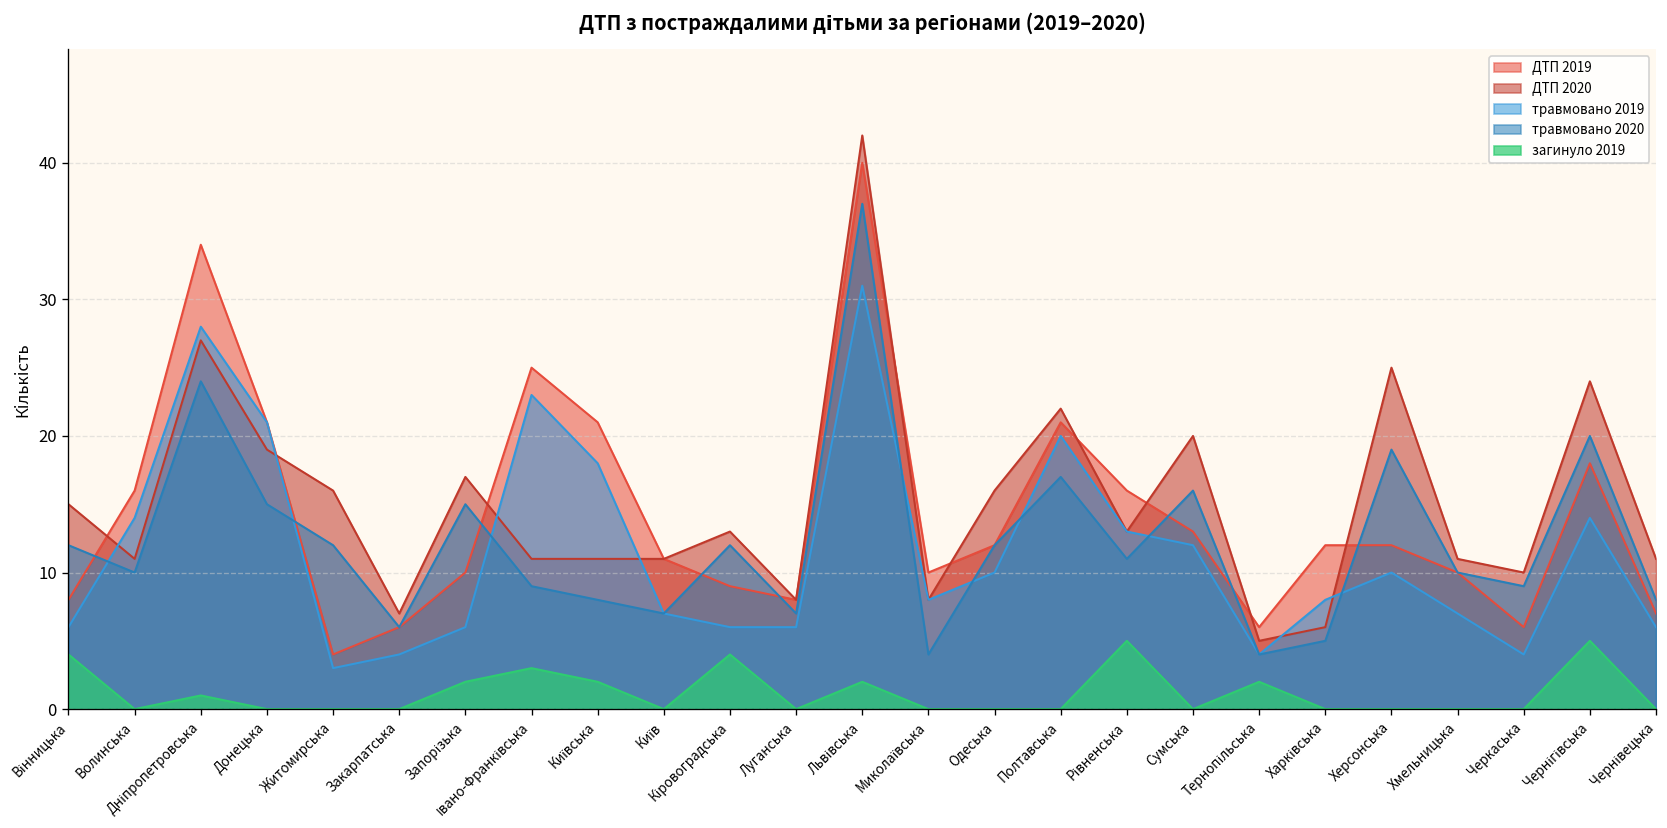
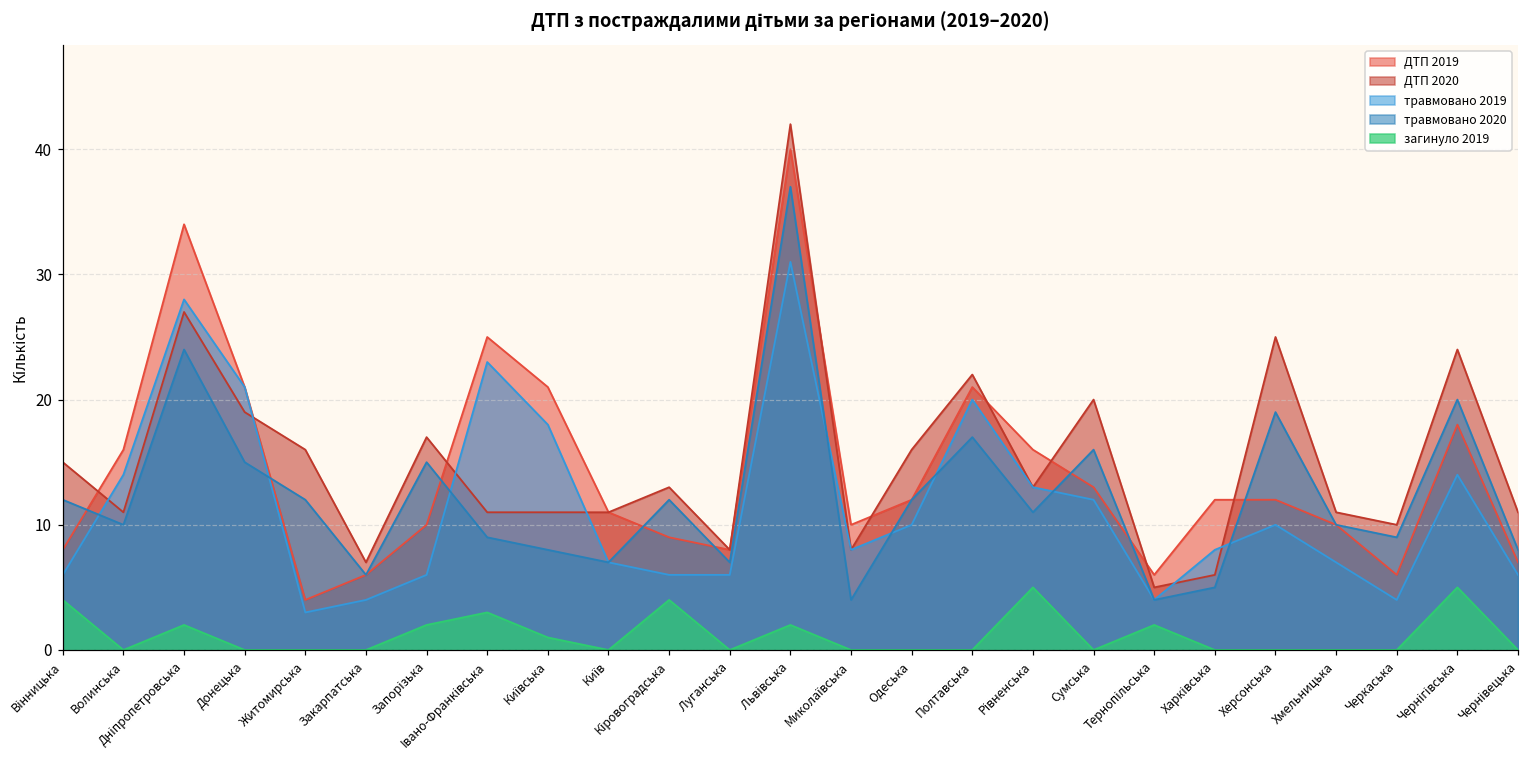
  {
    "загинуло 2019": {
      "Вінницька": 4,
      "Волинська": 0,
-     "Дніпропетровська": 1,
+     "Дніпропетровська": 2,
      "Донецька": 0,
      "Житомирська": 0,
      "Закарпатська": 0,
      "Запорізька": 2,
      "Івано-Франківська": 3,
-     "Київська": 2,
+     "Київська": 1,
      "Київ": 0,
      "Кіровоградська": 4,
      "Луганська": 0,
      "Львівська": 2,
      "Миколаївська": 0,
      "Одеська": 0,
      "Полтавська": 0,
      "Рівненська": 5,
      "Сумська": 0,
      "Тернопільська": 2,
      "Харківська": 0,
      "Херсонська": 0,
      "Хмельницька": 0,
      "Черкаська": 0,
      "Чернігівська": 5,
      "Чернівецька": 0
    }
  }
